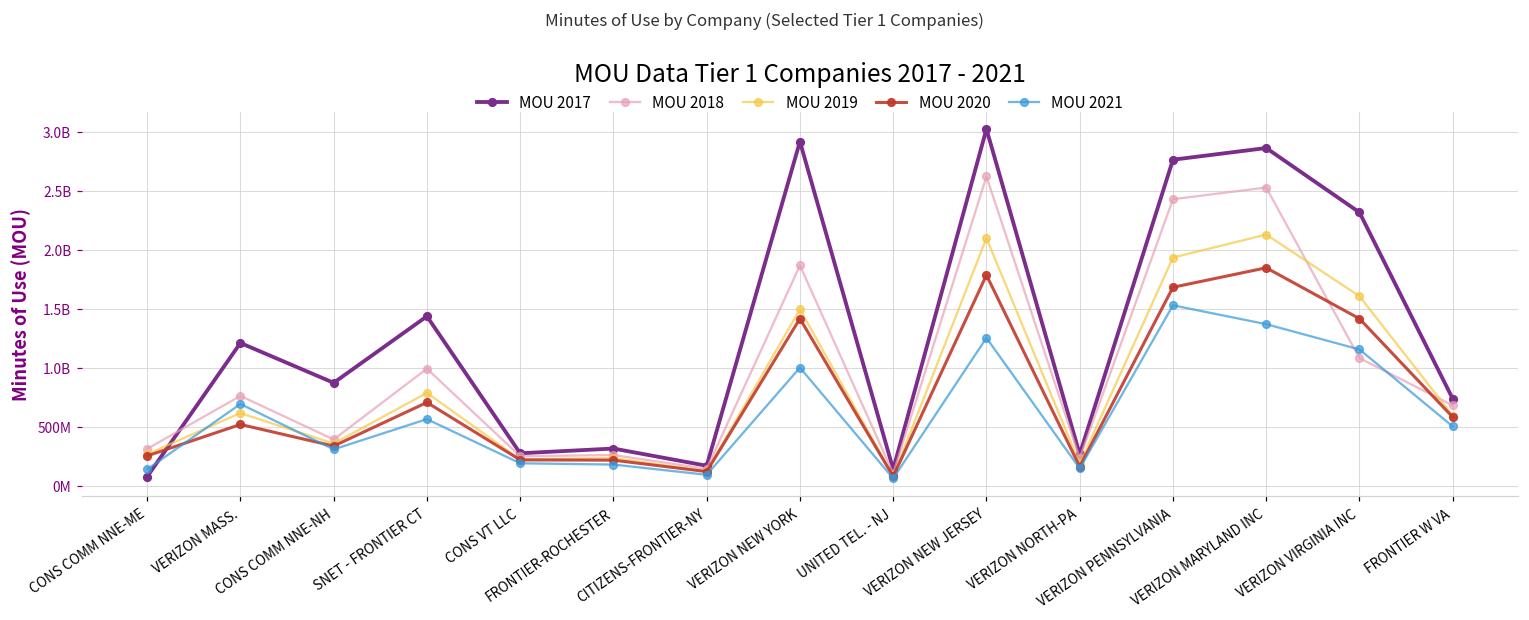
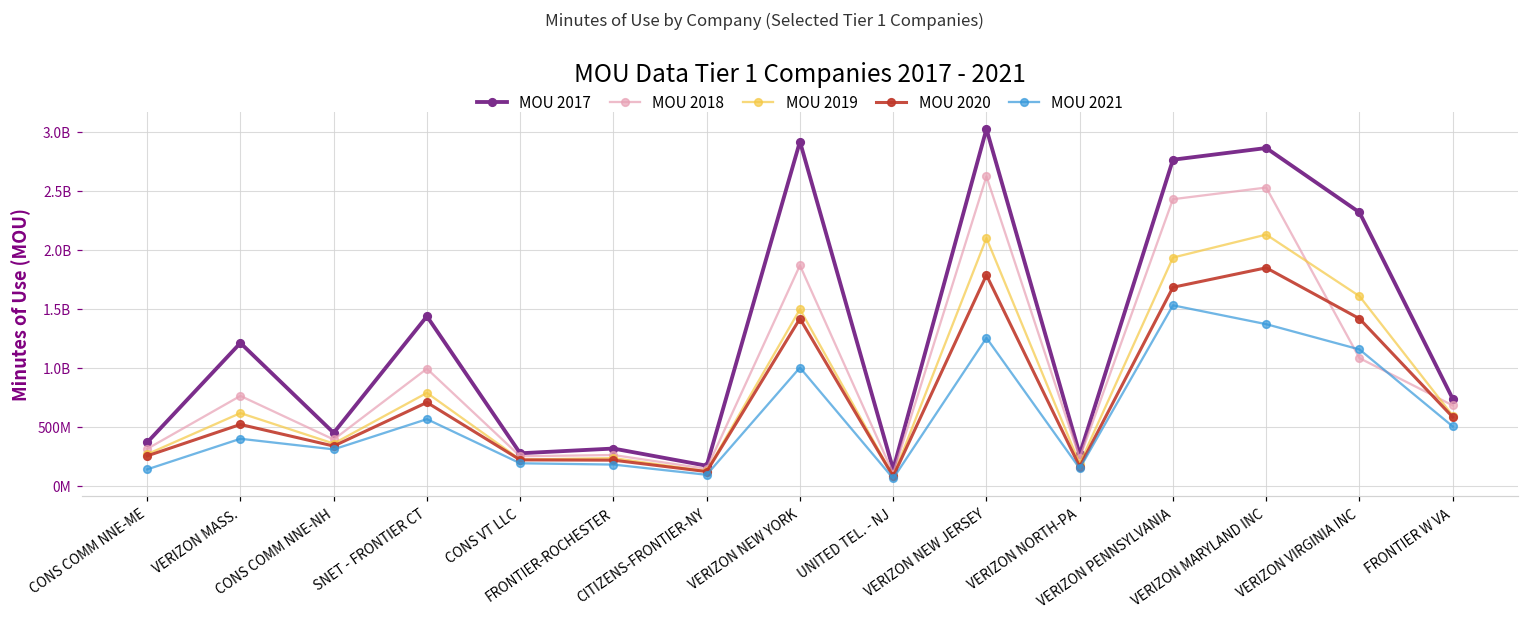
  {
    "MOU 2017": {
-     "CONS COMM NNE-ME": 80000000,
+     "CONS COMM NNE-ME": 370000000,
      "VERIZON MASS.": 1210000000,
-     "CONS COMM NNE-NH": 870000000,
+     "CONS COMM NNE-NH": 450000000,
      "SNET - FRONTIER CT": 1440000000,
      "CONS VT LLC": 280000000,
      "FRONTIER-ROCHESTER": 320000000,
      "CITIZENS-FRONTIER-NY": 170000000,
      "VERIZON NEW YORK": 2920000000,
      "UNITED TEL. - NJ": 140000000,
      "VERIZON NEW JERSEY": 3020000000,
      "VERIZON NORTH-PA": 270000000,
      "VERIZON PENNSYLVANIA": 2760000000,
      "VERIZON MARYLAND INC": 2860000000,
      "VERIZON VIRGINIA INC": 2320000000,
      "FRONTIER W VA": 740000000
    },
    "MOU 2018": {
      "CONS COMM NNE-ME": 310000000,
      "VERIZON MASS.": 760000000,
      "CONS COMM NNE-NH": 390000000,
      "SNET - FRONTIER CT": 990000000,
      "CONS VT LLC": 250000000,
      "FRONTIER-ROCHESTER": 260000000,
      "VERIZON NEW YORK": 1870000000,
      "VERIZON NEW JERSEY": 2620000000,
      "VERIZON NORTH-PA": 230000000,
      "VERIZON PENNSYLVANIA": 2430000000,
      "VERIZON MARYLAND INC": 2530000000,
      "VERIZON VIRGINIA INC": 1080000000,
      "FRONTIER W VA": 680000000
    },
    "MOU 2019": {
      "VERIZON MASS.": 620000000,
      "SNET - FRONTIER CT": 790000000,
      "VERIZON NEW YORK": 1500000000,
      "VERIZON NEW JERSEY": 2100000000,
      "VERIZON NORTH-PA": 190000000,
      "VERIZON PENNSYLVANIA": 1930000000,
      "VERIZON MARYLAND INC": 2130000000,
      "VERIZON VIRGINIA INC": 1610000000
    },
    "MOU 2020": {
      "VERIZON MASS.": 520000000,
      "SNET - FRONTIER CT": 710000000,
      "VERIZON NEW YORK": 1420000000,
      "VERIZON NEW JERSEY": 1790000000,
      "VERIZON PENNSYLVANIA": 1680000000,
      "VERIZON MARYLAND INC": 1850000000,
      "VERIZON VIRGINIA INC": 1420000000
    },
    "MOU 2021": {
      "CONS COMM NNE-ME": 140000000,
-     "VERIZON MASS.": 690000000,
+     "VERIZON MASS.": 400000000,
      "CONS COMM NNE-NH": 310000000,
      "SNET - FRONTIER CT": 570000000,
      "CONS VT LLC": 190000000,
      "FRONTIER-ROCHESTER": 180000000,
      "CITIZENS-FRONTIER-NY": 90000000,
      "VERIZON NEW YORK": 1000000000,
      "VERIZON NEW JERSEY": 1250000000,
      "VERIZON PENNSYLVANIA": 1530000000,
      "VERIZON MARYLAND INC": 1370000000,
      "VERIZON VIRGINIA INC": 1160000000,
      "FRONTIER W VA": 500000000
    }
  }
